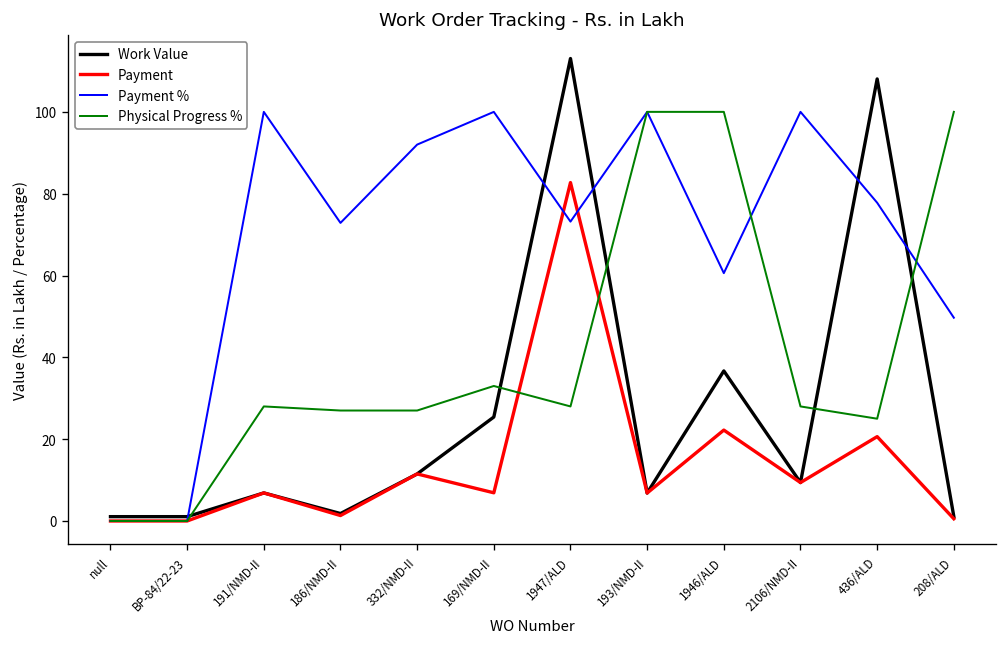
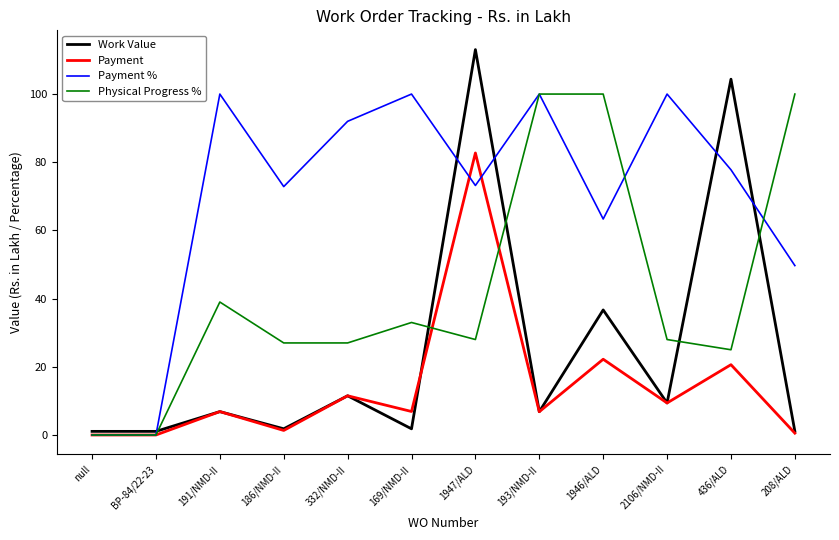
  {
    "Work Value": {
      "null": 1,
      "BP-84/22-23": 1,
-     "169/NMD-II": 25,
+     "169/NMD-II": 2,
      "1947/ALD": 113,
      "1946/ALD": 37,
-     "436/ALD": 108
+     "436/ALD": 104
    },
    "Payment": {
      "169/NMD-II": 7,
      "1947/ALD": 83,
      "1946/ALD": 22,
      "436/ALD": 21
    },
    "Payment %": {
      "191/NMD-II": 100,
      "186/NMD-II": 73,
      "332/NMD-II": 92,
      "169/NMD-II": 100,
      "1947/ALD": 73,
-     "1946/ALD": 61,
+     "1946/ALD": 63,
      "2106/NMD-II": 100,
      "436/ALD": 78,
      "208/ALD": 50
    },
    "Physical Progress %": {
-     "191/NMD-II": 28,
+     "191/NMD-II": 39,
      "186/NMD-II": 27,
      "332/NMD-II": 27,
      "169/NMD-II": 33,
      "1947/ALD": 28,
      "1946/ALD": 100,
      "2106/NMD-II": 28,
      "436/ALD": 25,
      "208/ALD": 100
    }
  }
